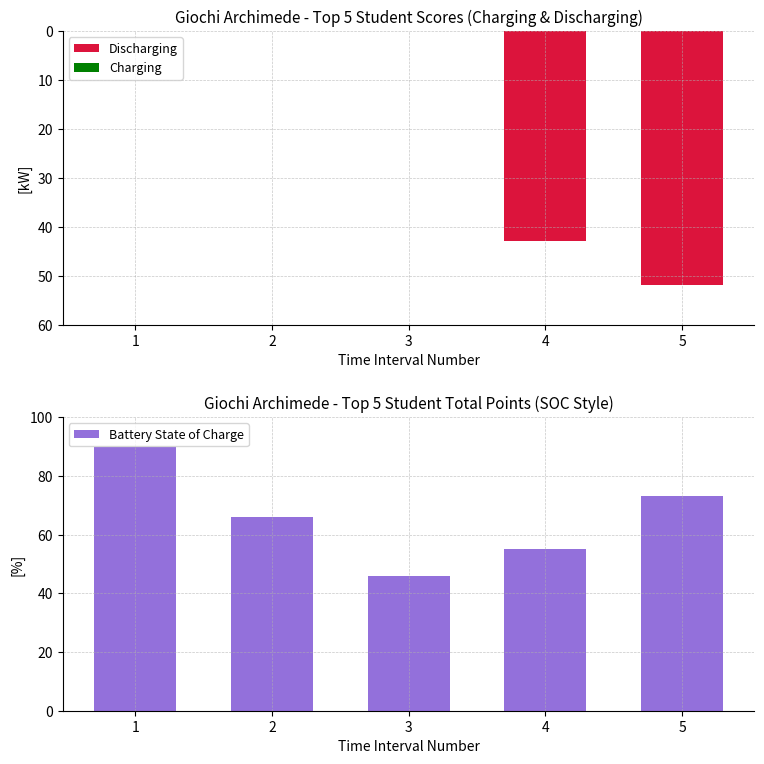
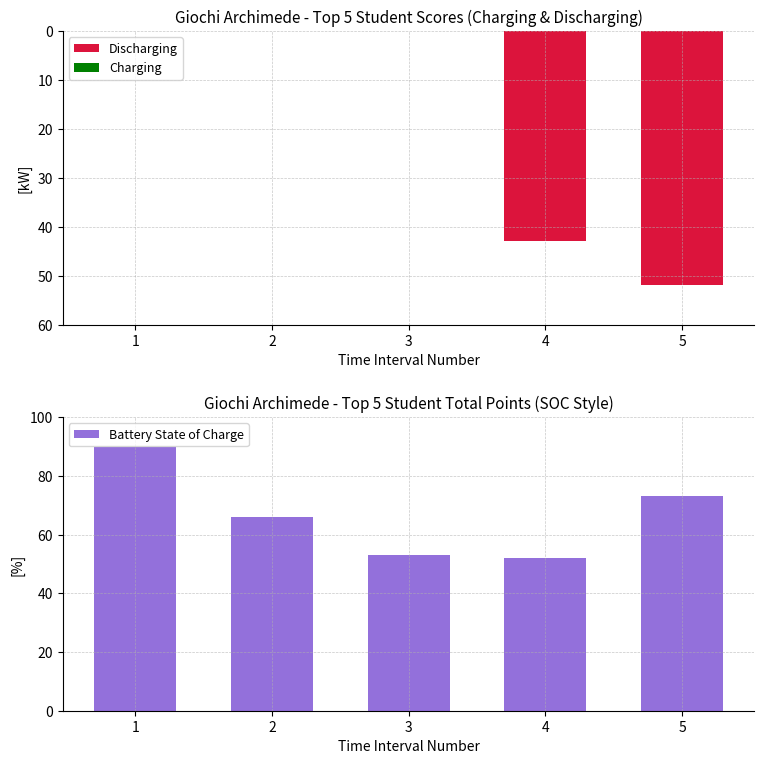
  {
    "Giochi Archimede - Top 5 Student Total Points (SOC Style)": {
      "1": 90,
      "2": 66,
-     "3": 46,
-     "4": 55,
+     "3": 53,
+     "4": 52,
      "5": 73
    }
  }
